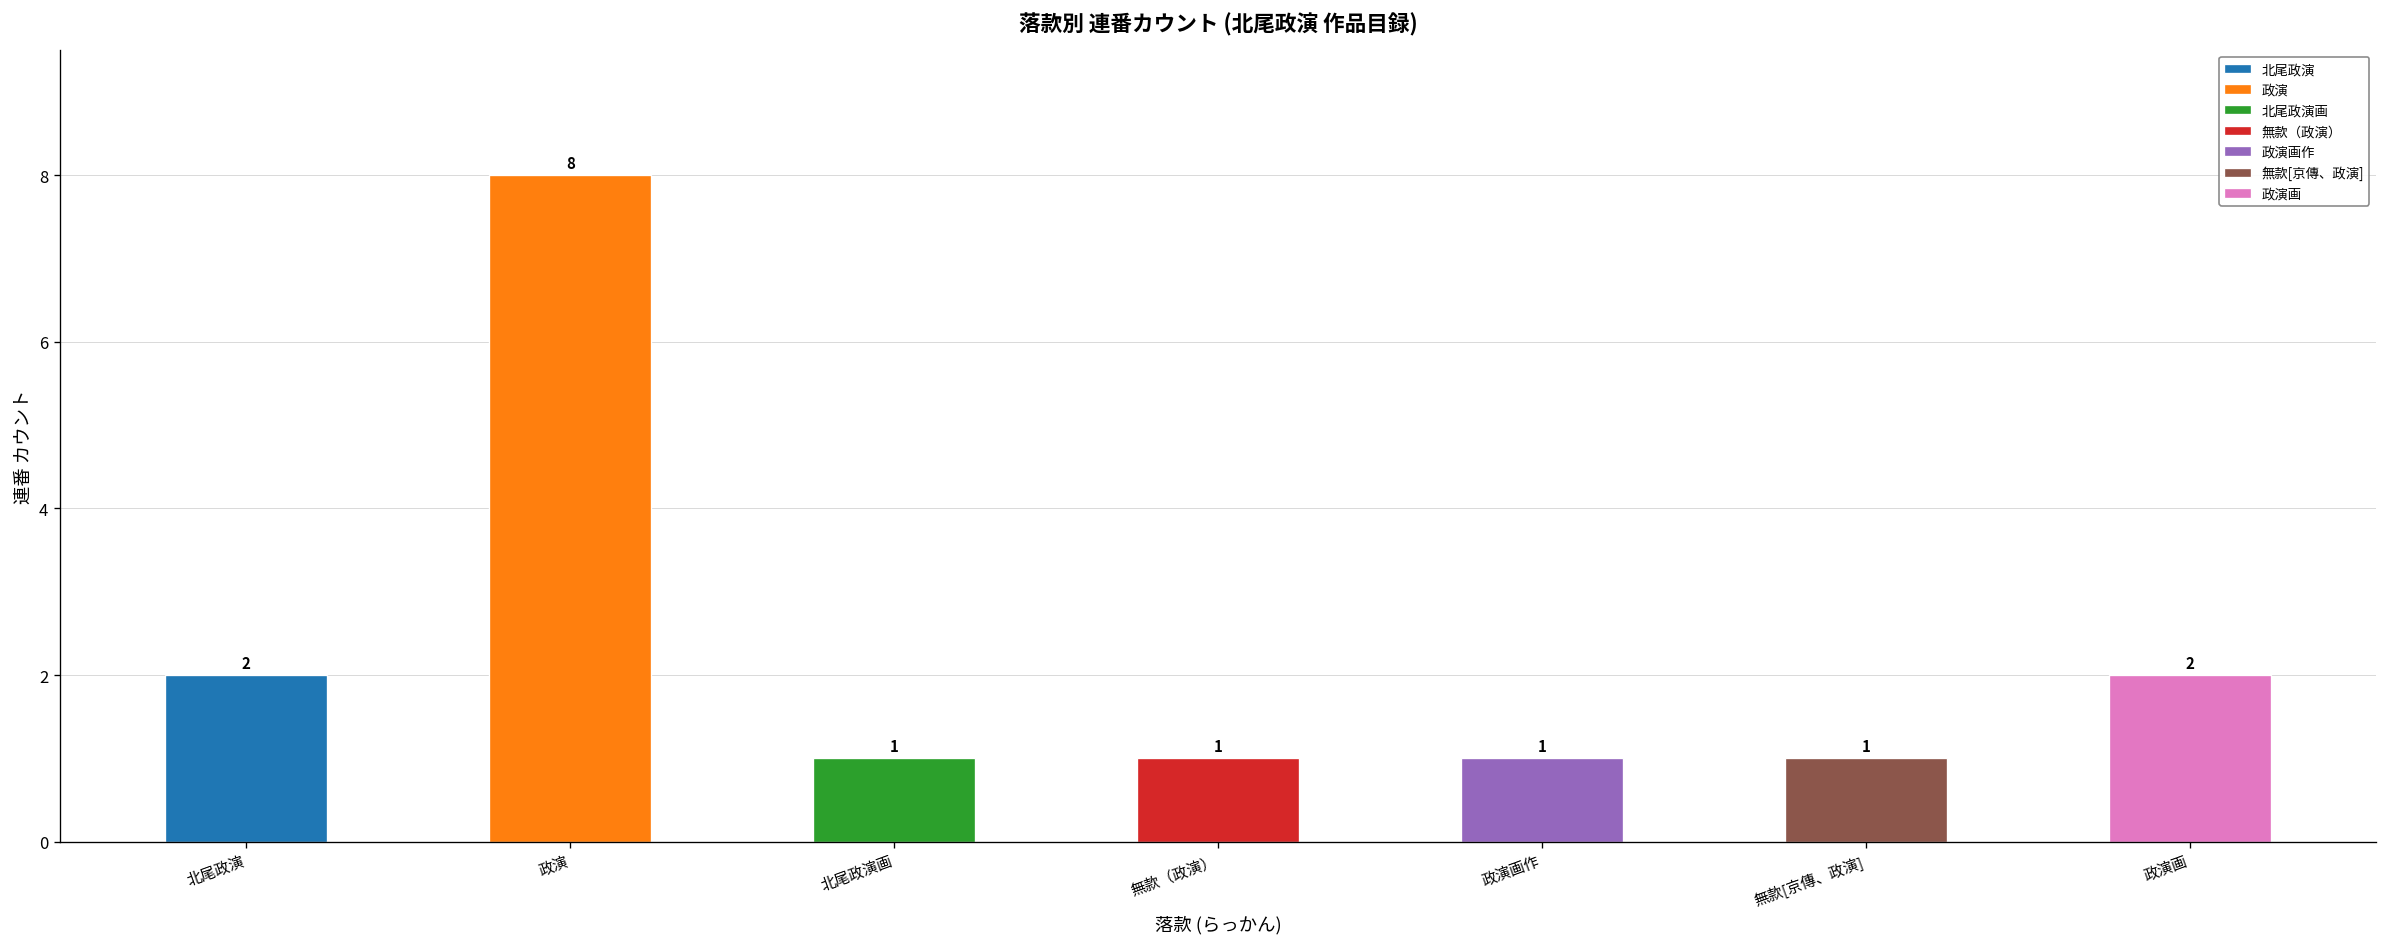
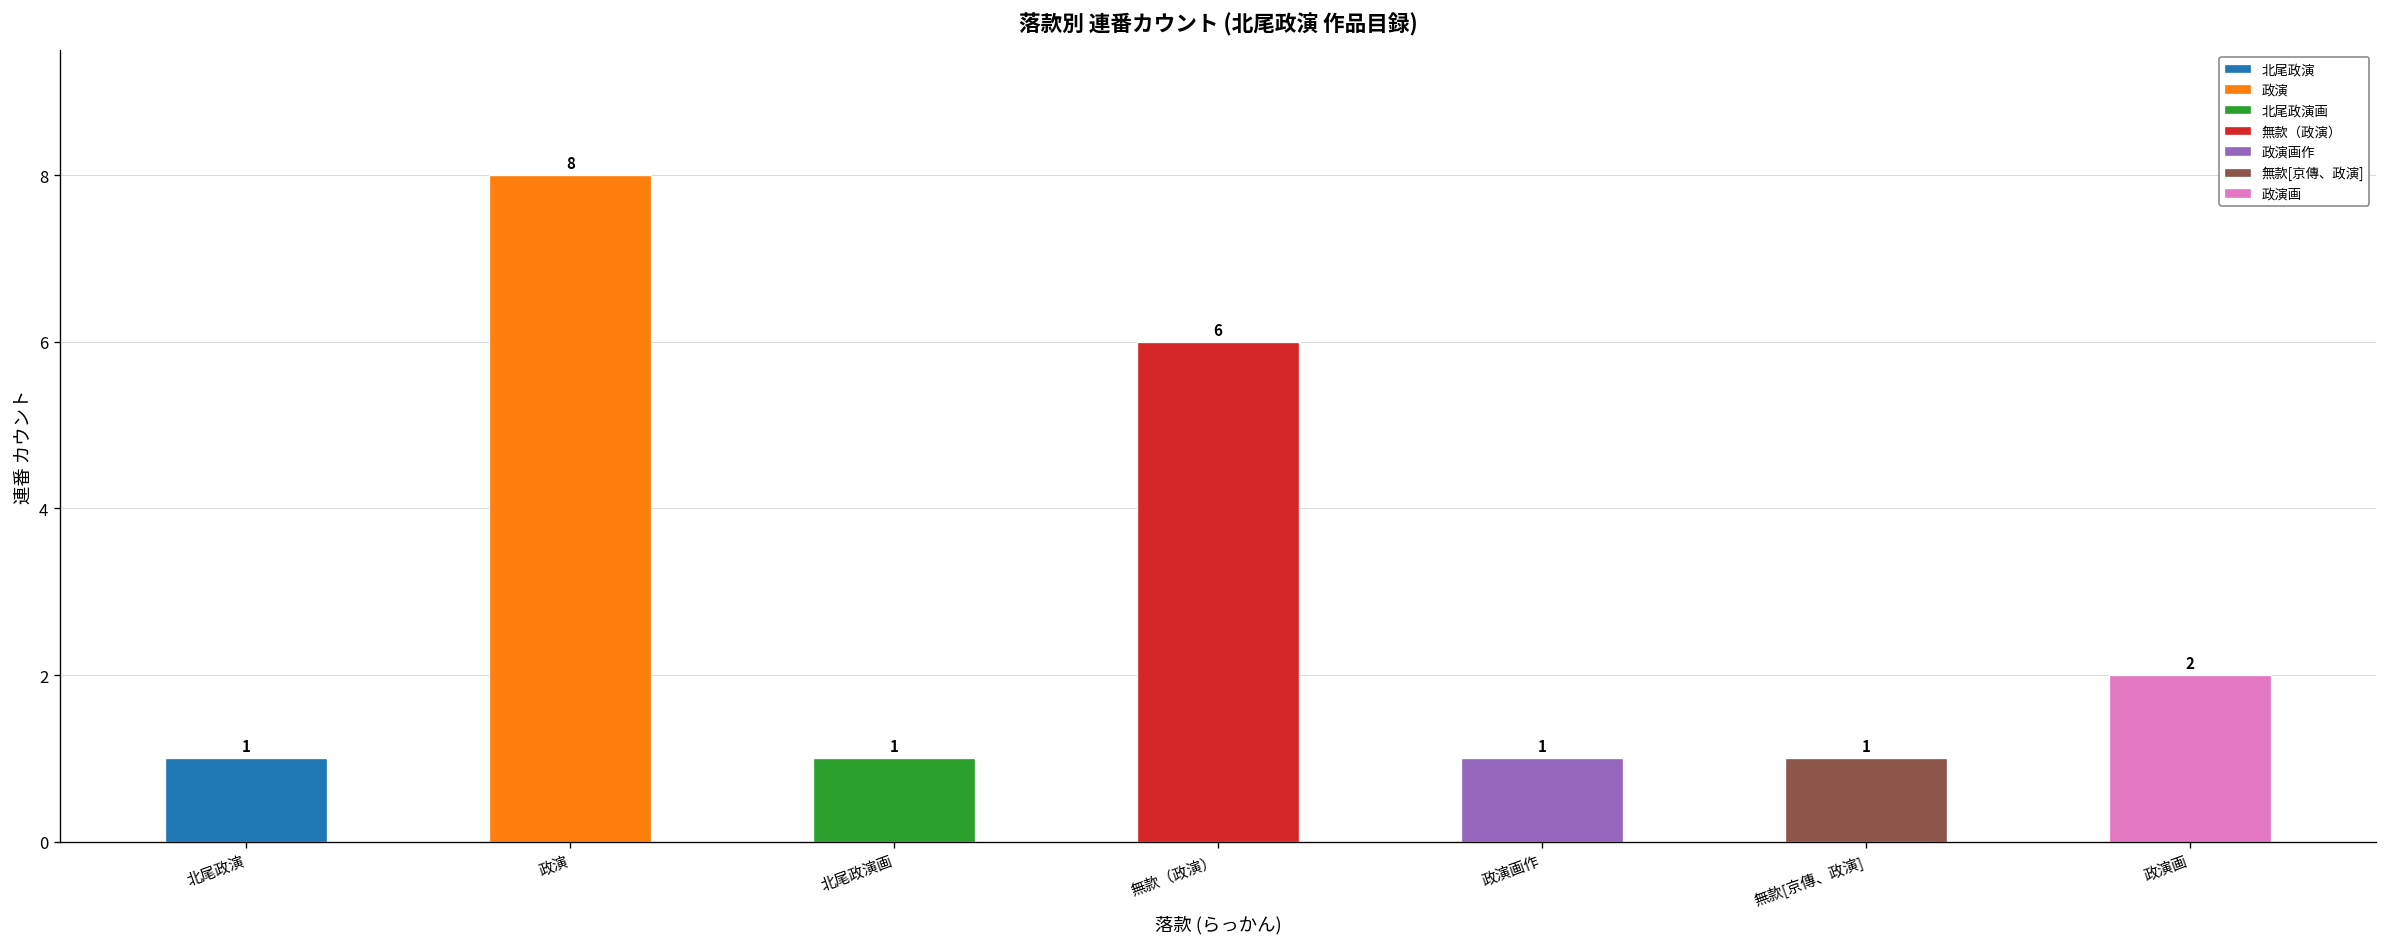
  {
-   "北尾政演": 2,
+   "北尾政演": 1,
    "政演": 8,
    "北尾政演画": 1,
-   "無款（政演）": 1,
+   "無款（政演）": 6,
    "政演画作": 1,
    "無款[京傳、政演]": 1,
    "政演画": 2
  }
